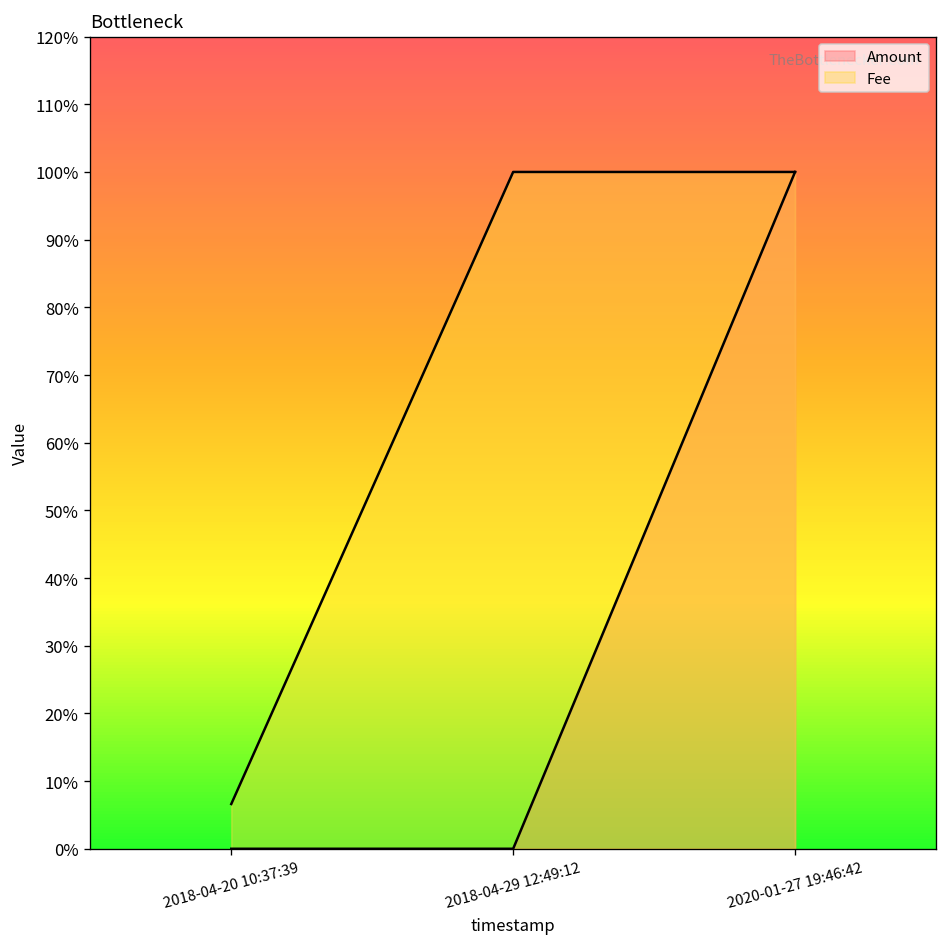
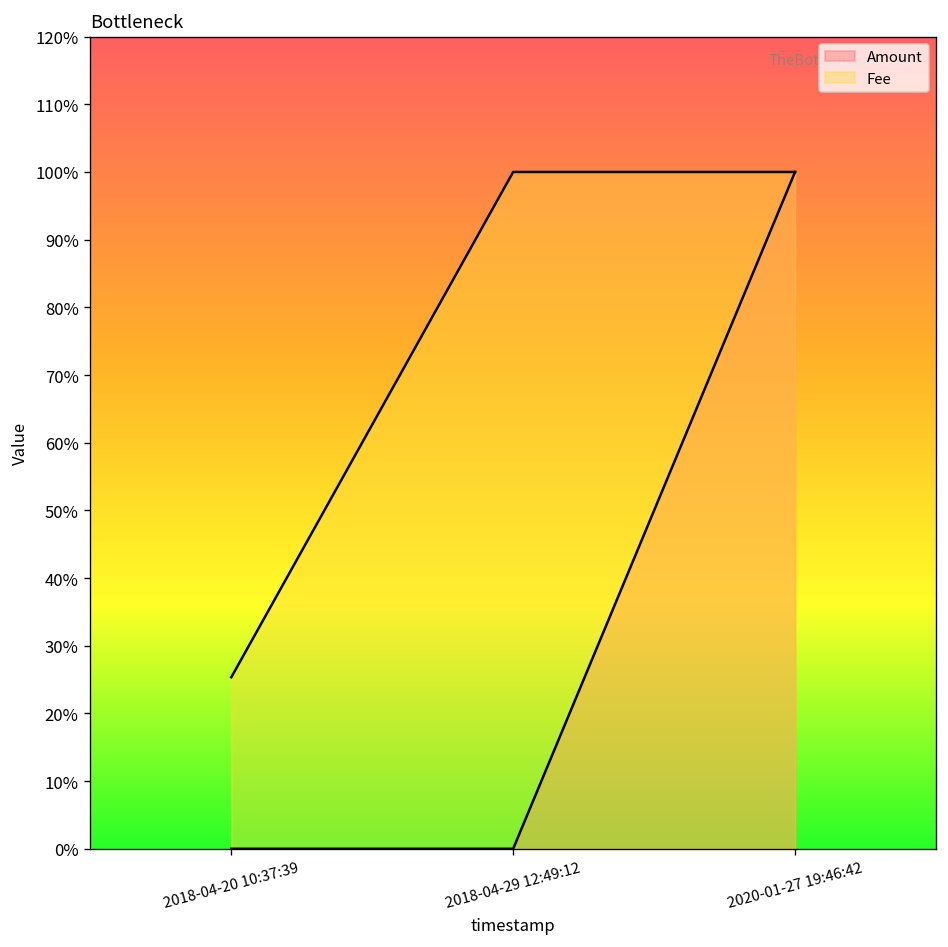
  {
    "Amount": {
      "2018-04-20 10:37:39": "0%",
      "2018-04-29 12:49:12": "0%"
    },
    "Fee": {
-     "2018-04-20 10:37:39": "7%",
+     "2018-04-20 10:37:39": "25%",
      "2018-04-29 12:49:12": "100%"
    }
  }
